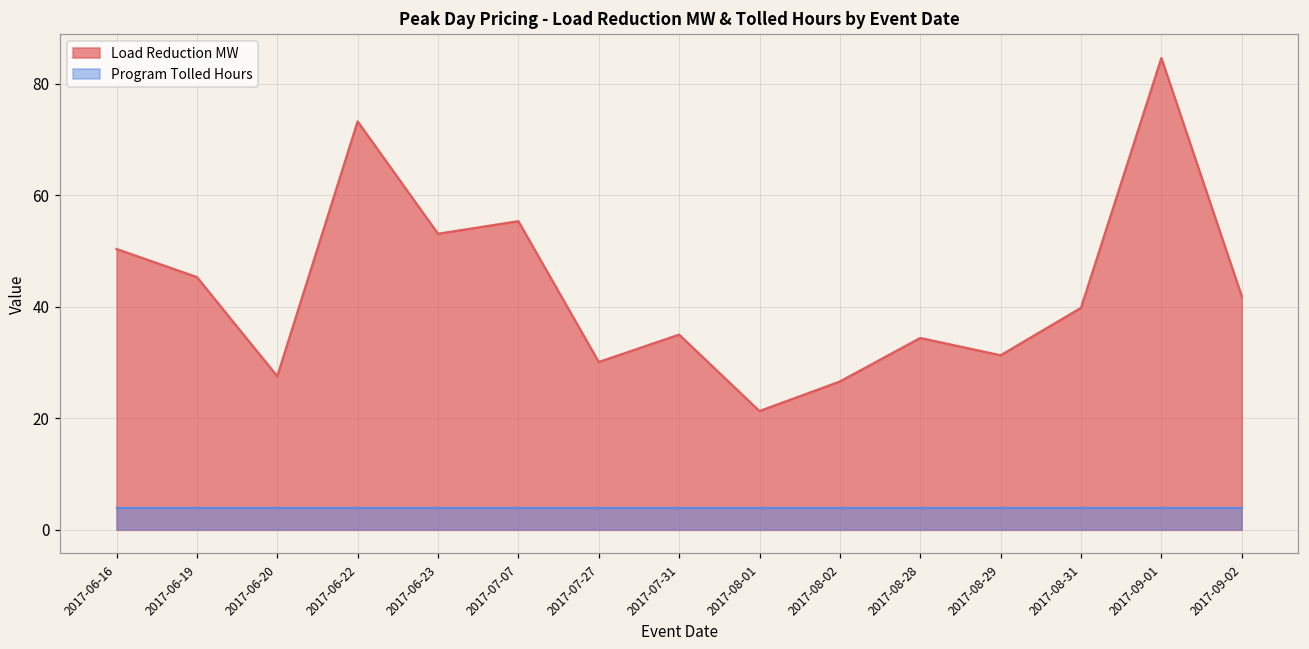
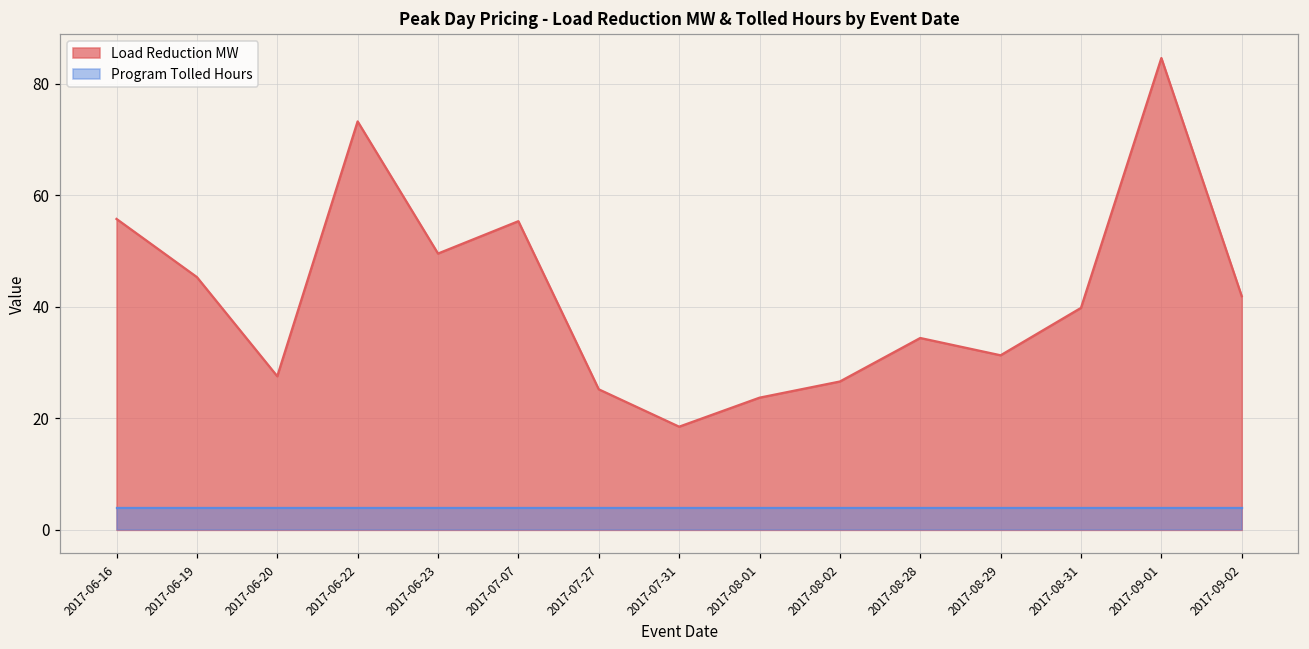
  {
    "Load Reduction MW": {
-     "2017-06-16": 50,
+     "2017-06-16": 56,
      "2017-06-19": 45,
      "2017-06-20": 28,
      "2017-06-22": 73,
-     "2017-06-23": 53,
+     "2017-06-23": 50,
      "2017-07-07": 55,
-     "2017-07-27": 30,
-     "2017-07-31": 35,
-     "2017-08-01": 21,
+     "2017-07-27": 25,
+     "2017-07-31": 19,
+     "2017-08-01": 24,
      "2017-08-02": 27,
      "2017-08-28": 34,
      "2017-08-29": 31,
      "2017-08-31": 40,
      "2017-09-01": 85,
      "2017-09-02": 42
    },
    "Program Tolled Hours": {
      "2017-06-16": 4,
      "2017-06-19": 4,
      "2017-06-20": 4,
      "2017-06-22": 4,
      "2017-06-23": 4,
      "2017-07-07": 4,
      "2017-07-27": 4,
      "2017-07-31": 4,
      "2017-08-01": 4,
      "2017-08-02": 4,
      "2017-08-28": 4,
      "2017-08-29": 4,
      "2017-08-31": 4,
      "2017-09-01": 4,
      "2017-09-02": 4
    }
  }
